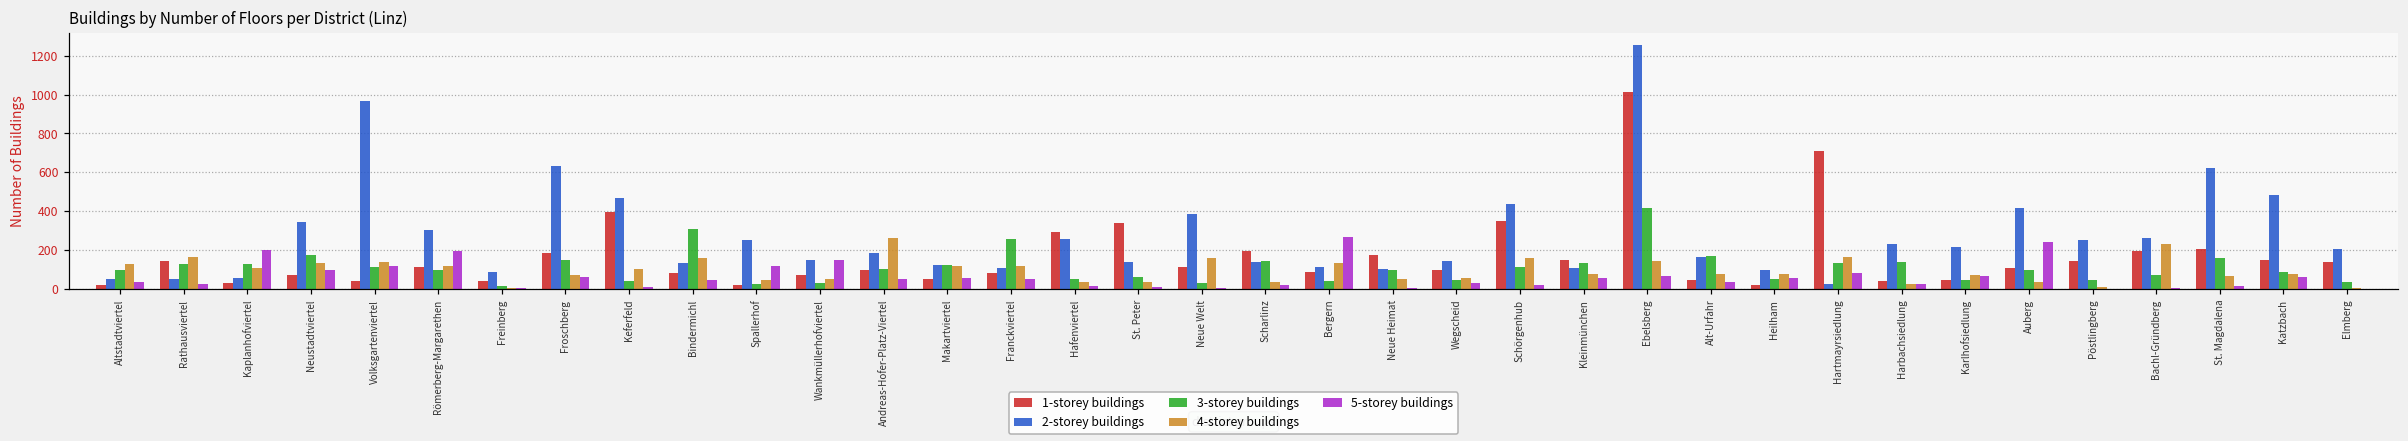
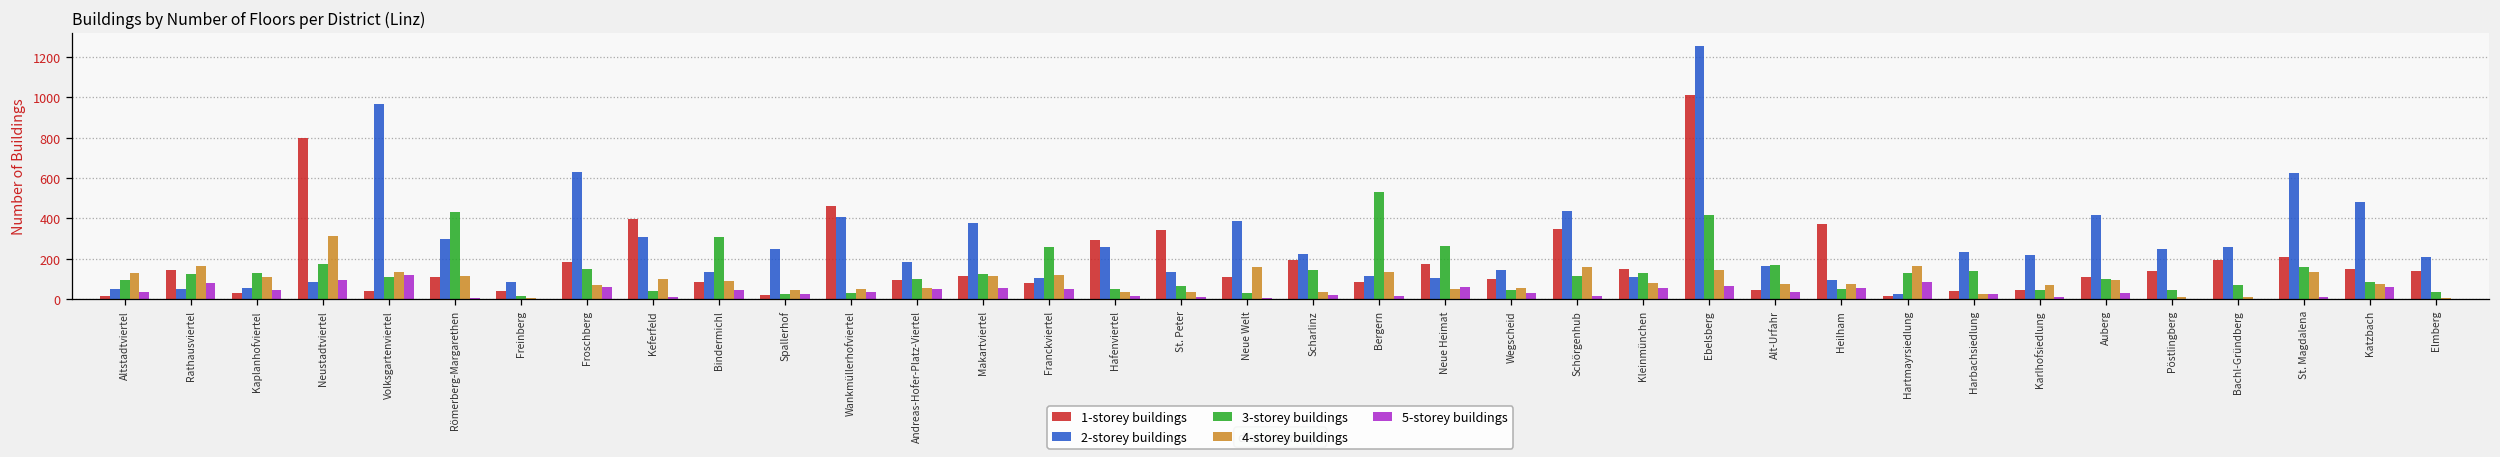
  {
    "1-storey buildings": {
      "Altstadtviertel": 20,
      "Rathausviertel": 150,
      "Kaplanhofviertel": 30,
-     "Neustadtviertel": 70,
+     "Neustadtviertel": 800,
      "Volksgartenviertel": 40,
      "Römerberg-Margarethen": 110,
      "Freinberg": 40,
      "Froschberg": 190,
      "Keferfeld": 400,
      "Bindermichl": 80,
      "Spallerhof": 20,
-     "Wankmüllerhofviertel": 70,
+     "Wankmüllerhofviertel": 460,
      "Andreas-Hofer-Platz-Viertel": 100,
-     "Makartviertel": 50,
+     "Makartviertel": 120,
      "Franckviertel": 80,
      "Hafenviertel": 290,
      "St. Peter": 340,
      "Neue Welt": 110,
      "Scharlinz": 190,
      "Bergern": 90,
      "Neue Heimat": 180,
      "Wegscheid": 100,
      "Schörgenhub": 350,
      "Kleinmünchen": 150,
      "Ebelsberg": 1010,
      "Alt-Urfahr": 50,
-     "Heilham": 20,
-     "Hartmayrsiedlung": 710,
+     "Heilham": 370,
+     "Hartmayrsiedlung": 20,
      "Harbachsiedlung": 40,
      "Karlhofsiedlung": 50,
      "Auberg": 110,
      "Pöstlingberg": 140,
      "Bachl-Gründberg": 190,
      "St. Magdalena": 210,
      "Katzbach": 150,
      "Elmberg": 140
    },
    "2-storey buildings": {
      "Altstadtviertel": 50,
      "Rathausviertel": 50,
      "Kaplanhofviertel": 60,
-     "Neustadtviertel": 350,
+     "Neustadtviertel": 90,
      "Volksgartenviertel": 970,
      "Römerberg-Margarethen": 300,
      "Freinberg": 80,
      "Froschberg": 630,
-     "Keferfeld": 470,
+     "Keferfeld": 310,
      "Bindermichl": 130,
      "Spallerhof": 250,
-     "Wankmüllerhofviertel": 150,
+     "Wankmüllerhofviertel": 410,
      "Andreas-Hofer-Platz-Viertel": 190,
-     "Makartviertel": 120,
+     "Makartviertel": 380,
      "Franckviertel": 110,
      "Hafenviertel": 260,
      "St. Peter": 140,
      "Neue Welt": 390,
-     "Scharlinz": 140,
+     "Scharlinz": 220,
      "Bergern": 110,
      "Neue Heimat": 100,
      "Wegscheid": 150,
      "Schörgenhub": 440,
      "Kleinmünchen": 110,
      "Ebelsberg": 1260,
      "Alt-Urfahr": 160,
      "Heilham": 90,
      "Hartmayrsiedlung": 20,
      "Harbachsiedlung": 230,
      "Karlhofsiedlung": 220,
      "Auberg": 420,
      "Pöstlingberg": 250,
      "Bachl-Gründberg": 260,
      "St. Magdalena": 620,
      "Katzbach": 480,
      "Elmberg": 210
    },
    "3-storey buildings": {
      "Altstadtviertel": 100,
      "Rathausviertel": 130,
      "Kaplanhofviertel": 130,
      "Neustadtviertel": 170,
      "Volksgartenviertel": 110,
-     "Römerberg-Margarethen": 100,
+     "Römerberg-Margarethen": 430,
      "Freinberg": 20,
      "Froschberg": 150,
      "Keferfeld": 40,
      "Bindermichl": 310,
      "Spallerhof": 20,
      "Wankmüllerhofviertel": 30,
      "Andreas-Hofer-Platz-Viertel": 100,
      "Makartviertel": 120,
      "Franckviertel": 260,
      "Hafenviertel": 50,
      "St. Peter": 60,
      "Neue Welt": 30,
      "Scharlinz": 140,
-     "Bergern": 40,
-     "Neue Heimat": 100,
+     "Bergern": 530,
+     "Neue Heimat": 260,
      "Wegscheid": 50,
      "Schörgenhub": 110,
      "Kleinmünchen": 130,
      "Ebelsberg": 420,
      "Alt-Urfahr": 170,
      "Heilham": 50,
      "Hartmayrsiedlung": 130,
      "Harbachsiedlung": 140,
      "Karlhofsiedlung": 50,
      "Auberg": 100,
      "Pöstlingberg": 40,
      "Bachl-Gründberg": 70,
      "St. Magdalena": 160,
      "Katzbach": 90,
      "Elmberg": 30
    },
    "4-storey buildings": {
      "Altstadtviertel": 130,
      "Rathausviertel": 160,
      "Kaplanhofviertel": 110,
-     "Neustadtviertel": 130,
+     "Neustadtviertel": 310,
      "Volksgartenviertel": 140,
      "Römerberg-Margarethen": 120,
      "Froschberg": 70,
      "Keferfeld": 100,
-     "Bindermichl": 160,
+     "Bindermichl": 90,
      "Spallerhof": 40,
      "Wankmüllerhofviertel": 50,
-     "Andreas-Hofer-Platz-Viertel": 260,
+     "Andreas-Hofer-Platz-Viertel": 60,
      "Makartviertel": 120,
      "Franckviertel": 120,
      "Hafenviertel": 30,
      "St. Peter": 40,
      "Neue Welt": 160,
      "Scharlinz": 40,
      "Bergern": 140,
      "Neue Heimat": 50,
      "Wegscheid": 60,
      "Schörgenhub": 160,
      "Kleinmünchen": 80,
      "Ebelsberg": 140,
      "Alt-Urfahr": 80,
      "Heilham": 70,
      "Hartmayrsiedlung": 160,
      "Harbachsiedlung": 20,
      "Karlhofsiedlung": 70,
-     "Auberg": 40,
-     "Bachl-Gründberg": 230,
-     "St. Magdalena": 60,
+     "Auberg": 100,
+     "Bachl-Gründberg": 10,
+     "St. Magdalena": 130,
      "Katzbach": 80
    },
    "5-storey buildings": {
      "Altstadtviertel": 40,
-     "Rathausviertel": 30,
-     "Kaplanhofviertel": 200,
+     "Rathausviertel": 80,
+     "Kaplanhofviertel": 40,
      "Neustadtviertel": 100,
      "Volksgartenviertel": 120,
-     "Römerberg-Margarethen": 200,
+     "Römerberg-Margarethen": 10,
      "Froschberg": 60,
      "Bindermichl": 50,
-     "Spallerhof": 120,
-     "Wankmüllerhofviertel": 150,
+     "Spallerhof": 30,
+     "Wankmüllerhofviertel": 30,
      "Andreas-Hofer-Platz-Viertel": 50,
      "Makartviertel": 50,
      "Franckviertel": 50,
      "Scharlinz": 20,
-     "Bergern": 270,
-     "Neue Heimat": 10,
+     "Bergern": 20,
+     "Neue Heimat": 60,
      "Wegscheid": 30,
      "Schörgenhub": 20,
      "Kleinmünchen": 60,
      "Ebelsberg": 70,
      "Alt-Urfahr": 40,
      "Heilham": 60,
      "Hartmayrsiedlung": 80,
      "Harbachsiedlung": 20,
-     "Karlhofsiedlung": 70,
-     "Auberg": 240,
+     "Karlhofsiedlung": 10,
+     "Auberg": 30,
      "Pöstlingberg": 0,
      "Katzbach": 60,
      "Elmberg": 0
    }
  }
